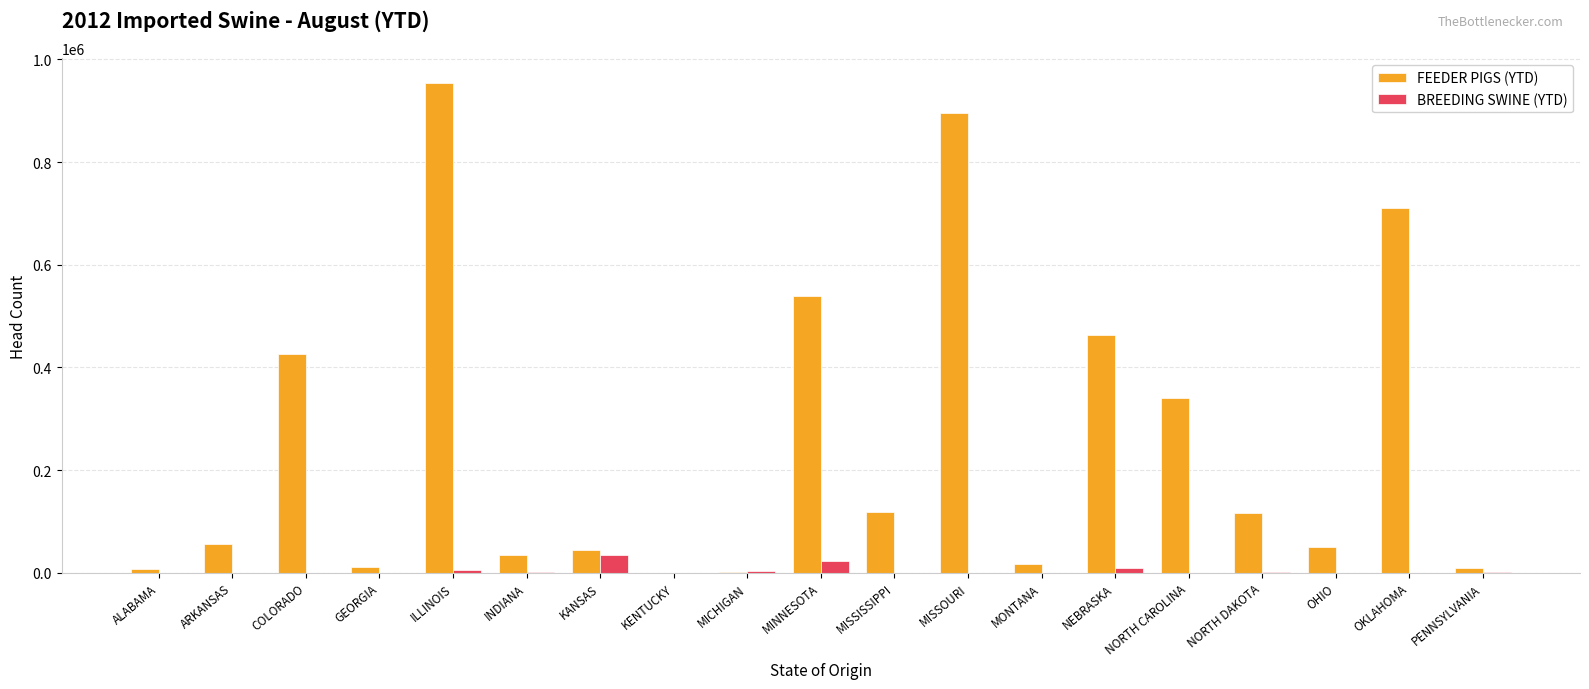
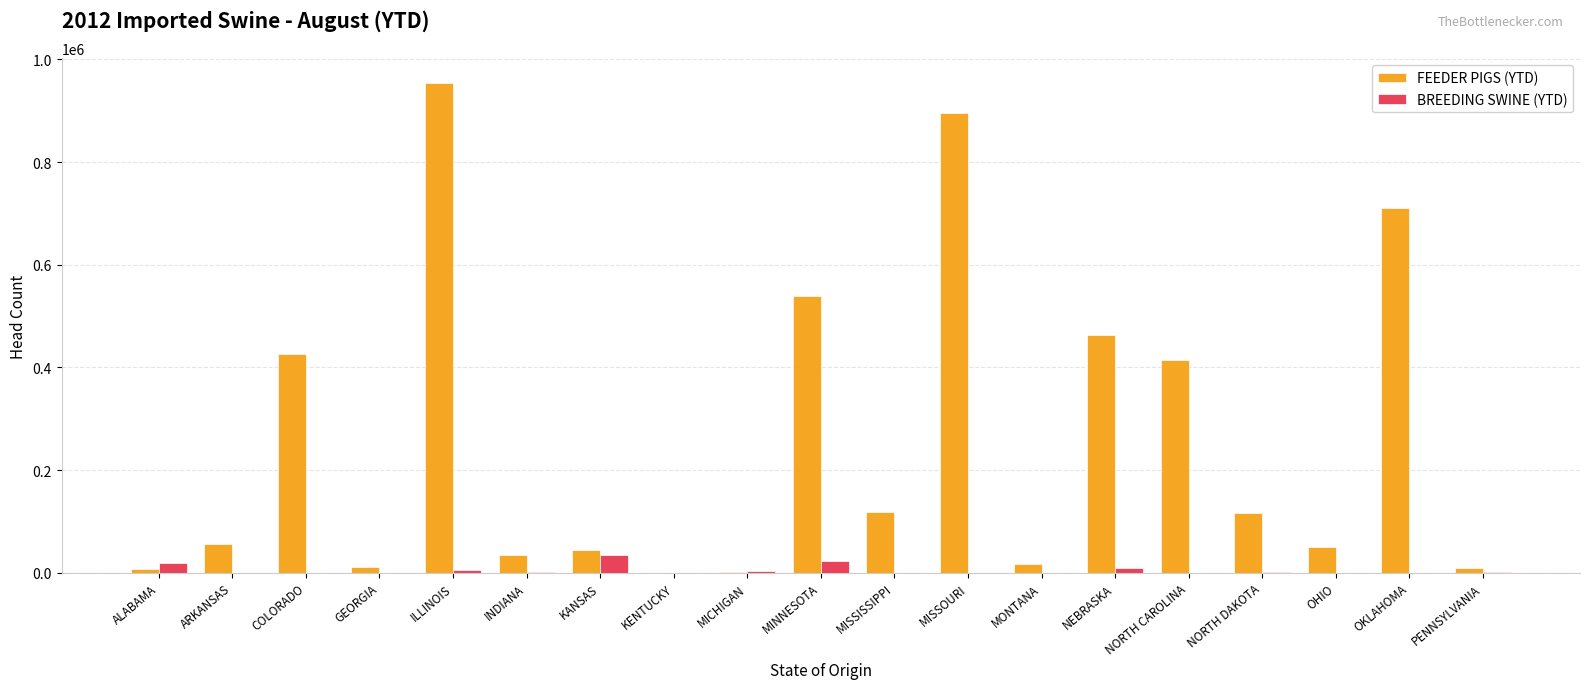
  {
    "FEEDER PIGS (YTD)": {
      "ALABAMA": 10000,
      "ARKANSAS": 60000,
      "COLORADO": 430000,
      "GEORGIA": 10000,
      "ILLINOIS": 950000,
      "INDIANA": 40000,
      "KANSAS": 40000,
      "MINNESOTA": 540000,
      "MISSISSIPPI": 120000,
      "MISSOURI": 900000,
      "MONTANA": 20000,
      "NEBRASKA": 460000,
-     "NORTH CAROLINA": 340000,
+     "NORTH CAROLINA": 410000,
      "NORTH DAKOTA": 120000,
      "OHIO": 50000,
      "OKLAHOMA": 710000,
      "PENNSYLVANIA": 10000
    },
    "BREEDING SWINE (YTD)": {
-     "ALABAMA": 0,
+     "ALABAMA": 20000,
      "GEORGIA": 0,
      "ILLINOIS": 10000,
      "KANSAS": 40000,
      "MINNESOTA": 20000,
      "MISSISSIPPI": 0,
      "MONTANA": 0,
      "NEBRASKA": 10000,
      "NORTH CAROLINA": 0,
      "OKLAHOMA": 0
    }
  }
